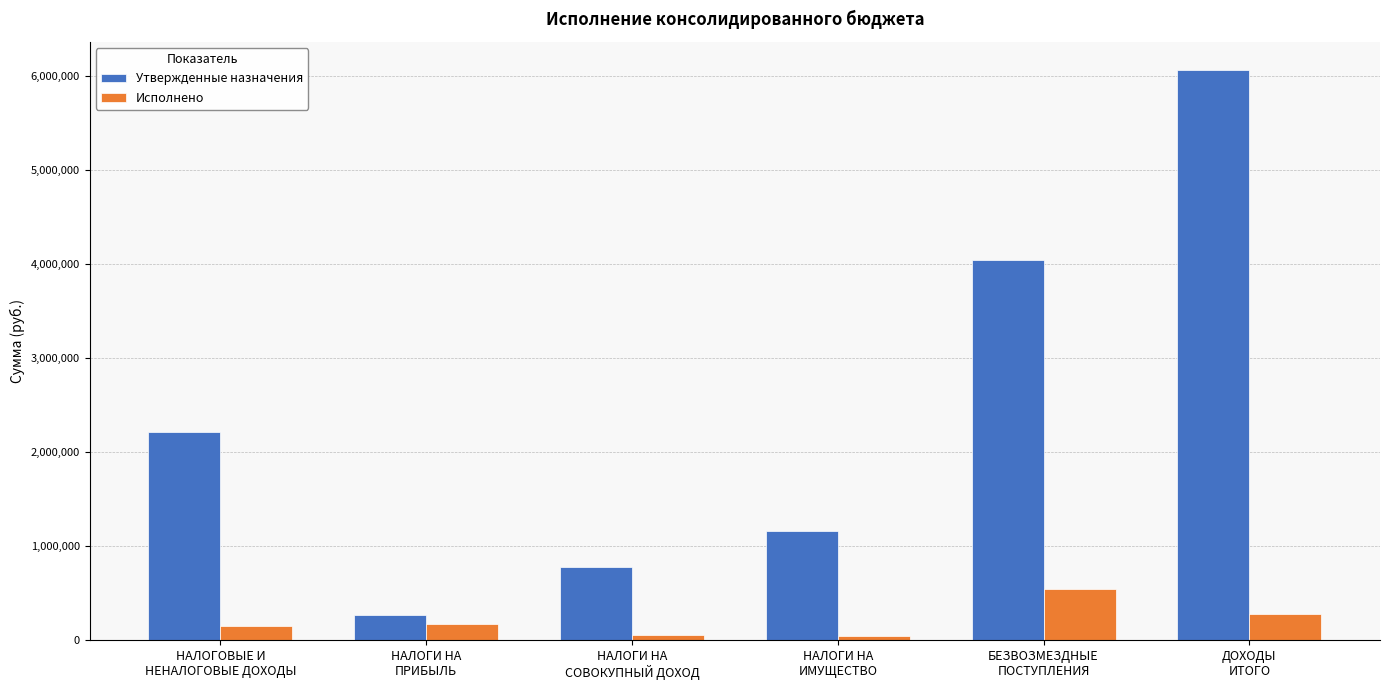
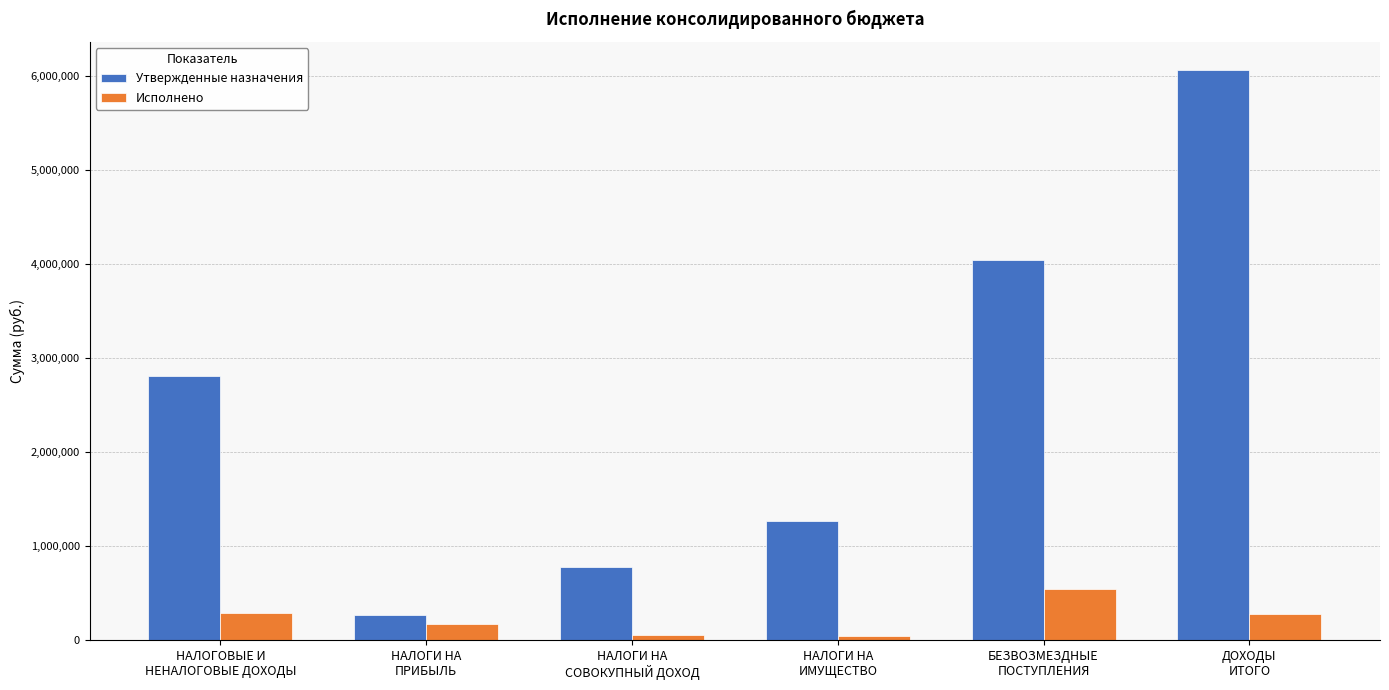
  {
    "Утвержденные назначения": {
-     "НАЛОГОВЫЕ И НЕНАЛОГОВЫЕ ДОХОДЫ": "2,200,000",
+     "НАЛОГОВЫЕ И НЕНАЛОГОВЫЕ ДОХОДЫ": "2,800,000",
      "НАЛОГИ НА ПРИБЫЛЬ": "300,000",
      "НАЛОГИ НА СОВОКУПНЫЙ ДОХОД": "800,000",
-     "НАЛОГИ НА ИМУЩЕСТВО": "1,200,000",
+     "НАЛОГИ НА ИМУЩЕСТВО": "1,300,000",
      "БЕЗВОЗМЕЗДНЫЕ ПОСТУПЛЕНИЯ": "4,000,000",
      "ДОХОДЫ ИТОГО": "6,100,000"
    },
    "Исполнено": {
-     "НАЛОГОВЫЕ И НЕНАЛОГОВЫЕ ДОХОДЫ": "100,000",
+     "НАЛОГОВЫЕ И НЕНАЛОГОВЫЕ ДОХОДЫ": "300,000",
      "НАЛОГИ НА ПРИБЫЛЬ": "200,000",
      "НАЛОГИ НА СОВОКУПНЫЙ ДОХОД": "0",
      "НАЛОГИ НА ИМУЩЕСТВО": "0",
      "БЕЗВОЗМЕЗДНЫЕ ПОСТУПЛЕНИЯ": "500,000",
      "ДОХОДЫ ИТОГО": "300,000"
    }
  }
